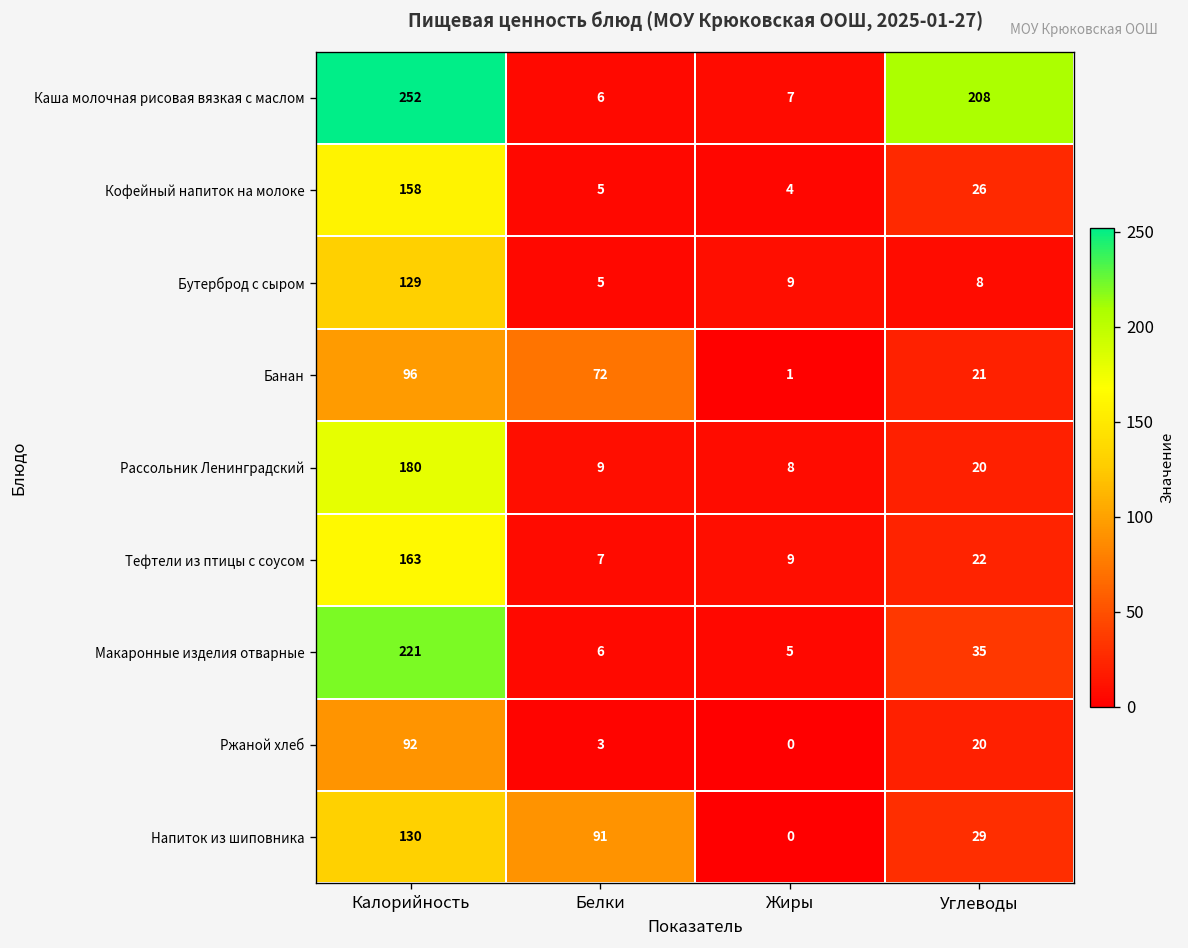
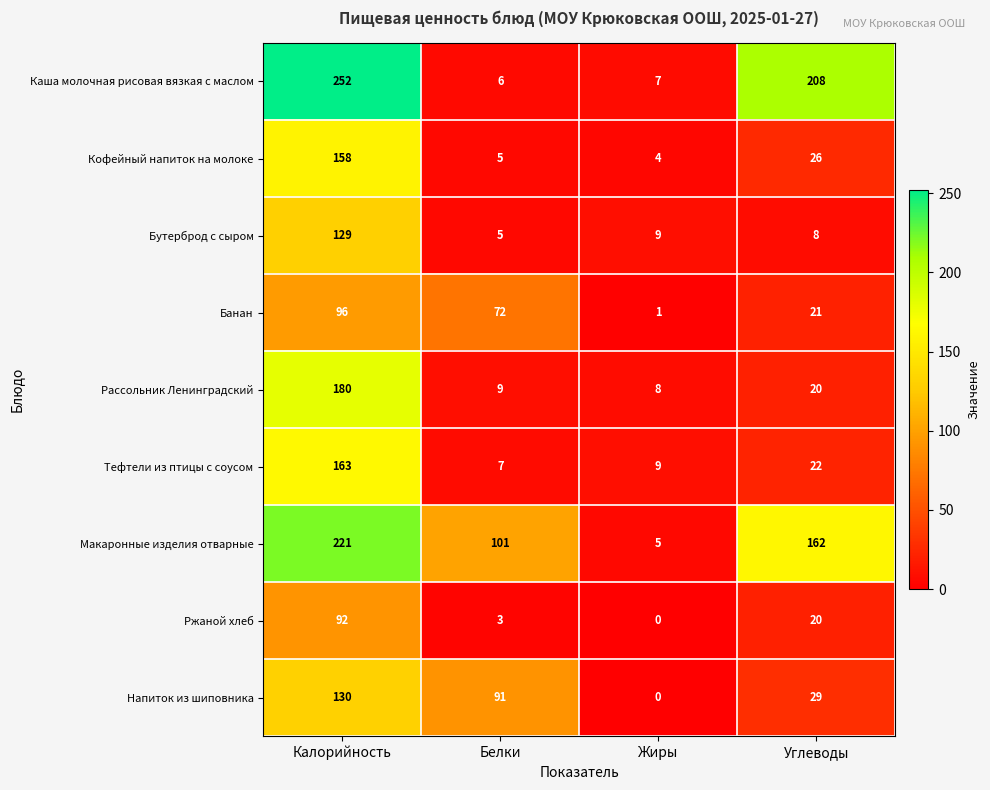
  {
    "Каша молочная рисовая вязкая с маслом": {
      "Калорийность": 252,
      "Белки": 6,
      "Жиры": 7,
      "Углеводы": 208
    },
    "Кофейный напиток на молоке": {
      "Калорийность": 158,
      "Белки": 5,
      "Жиры": 4,
      "Углеводы": 26
    },
    "Бутерброд с сыром": {
      "Калорийность": 129,
      "Белки": 5,
      "Жиры": 9,
      "Углеводы": 8
    },
    "Банан": {
      "Калорийность": 96,
      "Белки": 72,
      "Жиры": 1,
      "Углеводы": 21
    },
    "Рассольник Ленинградский": {
      "Калорийность": 180,
      "Белки": 9,
      "Жиры": 8,
      "Углеводы": 20
    },
    "Тефтели из птицы с соусом": {
      "Калорийность": 163,
      "Белки": 7,
      "Жиры": 9,
      "Углеводы": 22
    },
    "Макаронные изделия отварные": {
      "Калорийность": 221,
-     "Белки": 6,
+     "Белки": 101,
      "Жиры": 5,
-     "Углеводы": 35
+     "Углеводы": 162
    },
    "Ржаной хлеб": {
      "Калорийность": 92,
      "Белки": 3,
      "Жиры": 0,
      "Углеводы": 20
    },
    "Напиток из шиповника": {
      "Калорийность": 130,
      "Белки": 91,
      "Жиры": 0,
      "Углеводы": 29
    }
  }
